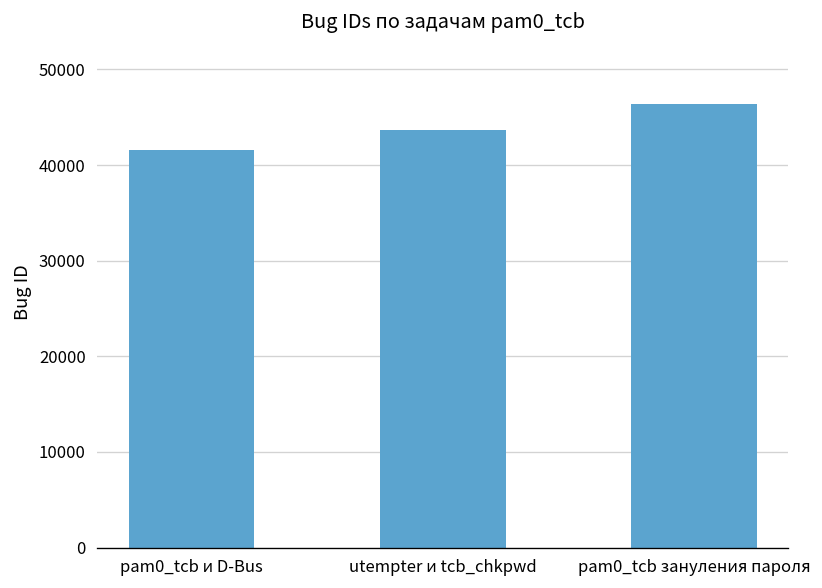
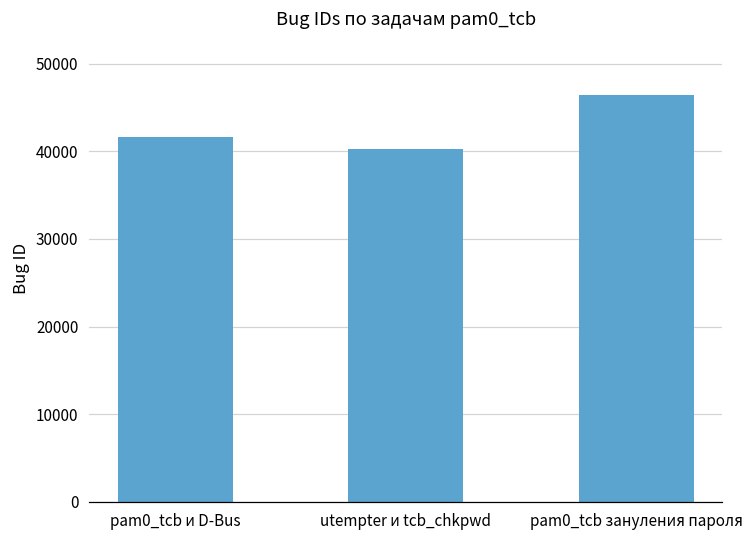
  {
    "pam0_tcb и D-Bus": 42000,
-   "utempter и tcb_chkpwd": 44000,
+   "utempter и tcb_chkpwd": 40000,
    "pam0_tcb зануления пароля": 46000
  }
